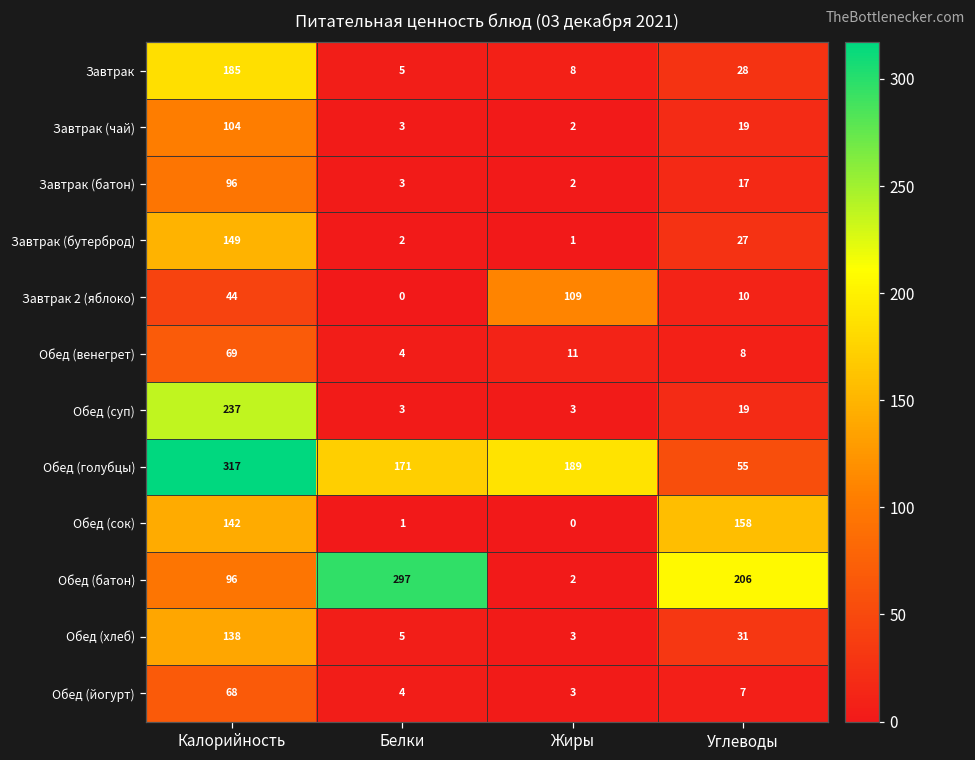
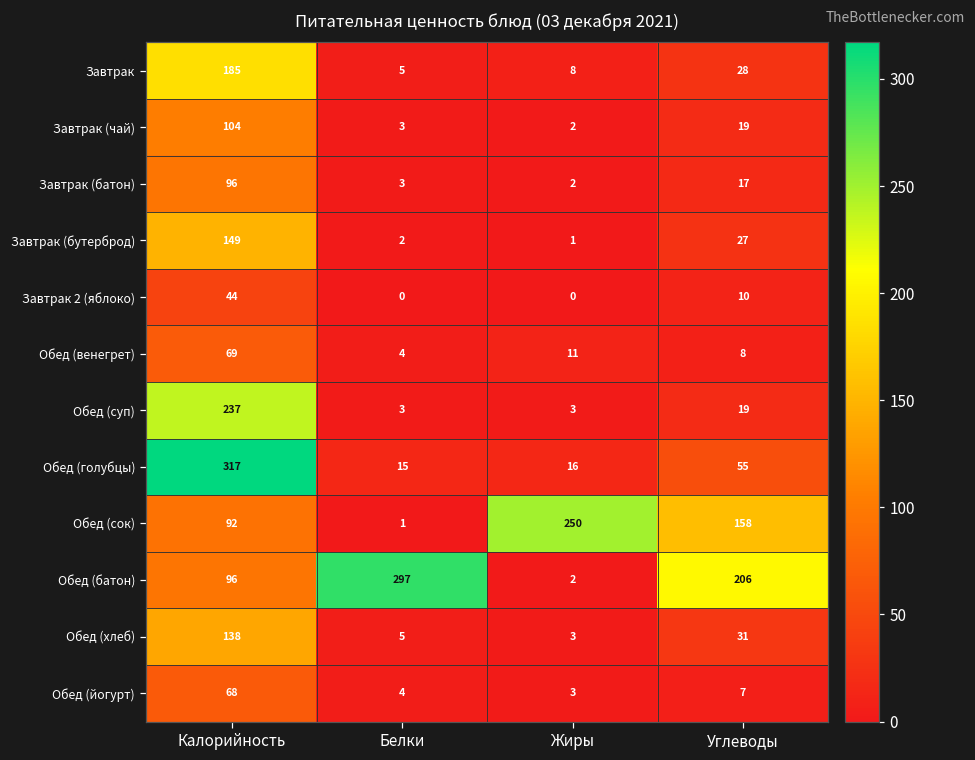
  {
    "Завтрак": {
      "Калорийность": 185,
      "Белки": 5,
      "Жиры": 8,
      "Углеводы": 28
    },
    "Завтрак (чай)": {
      "Калорийность": 104,
      "Белки": 3,
      "Жиры": 2,
      "Углеводы": 19
    },
    "Завтрак (батон)": {
      "Калорийность": 96,
      "Белки": 3,
      "Жиры": 2,
      "Углеводы": 17
    },
    "Завтрак (бутерброд)": {
      "Калорийность": 149,
      "Белки": 2,
      "Жиры": 1,
      "Углеводы": 27
    },
    "Завтрак 2 (яблоко)": {
      "Калорийность": 44,
      "Белки": 0,
-     "Жиры": 109,
+     "Жиры": 0,
      "Углеводы": 10
    },
    "Обед (венегрет)": {
      "Калорийность": 69,
      "Белки": 4,
      "Жиры": 11,
      "Углеводы": 8
    },
    "Обед (суп)": {
      "Калорийность": 237,
      "Белки": 3,
      "Жиры": 3,
      "Углеводы": 19
    },
    "Обед (голубцы)": {
      "Калорийность": 317,
-     "Белки": 171,
-     "Жиры": 189,
+     "Белки": 15,
+     "Жиры": 16,
      "Углеводы": 55
    },
    "Обед (сок)": {
-     "Калорийность": 142,
+     "Калорийность": 92,
      "Белки": 1,
-     "Жиры": 0,
+     "Жиры": 250,
      "Углеводы": 158
    },
    "Обед (батон)": {
      "Калорийность": 96,
      "Белки": 297,
      "Жиры": 2,
      "Углеводы": 206
    },
    "Обед (хлеб)": {
      "Калорийность": 138,
      "Белки": 5,
      "Жиры": 3,
      "Углеводы": 31
    },
    "Обед (йогурт)": {
      "Калорийность": 68,
      "Белки": 4,
      "Жиры": 3,
      "Углеводы": 7
    }
  }
